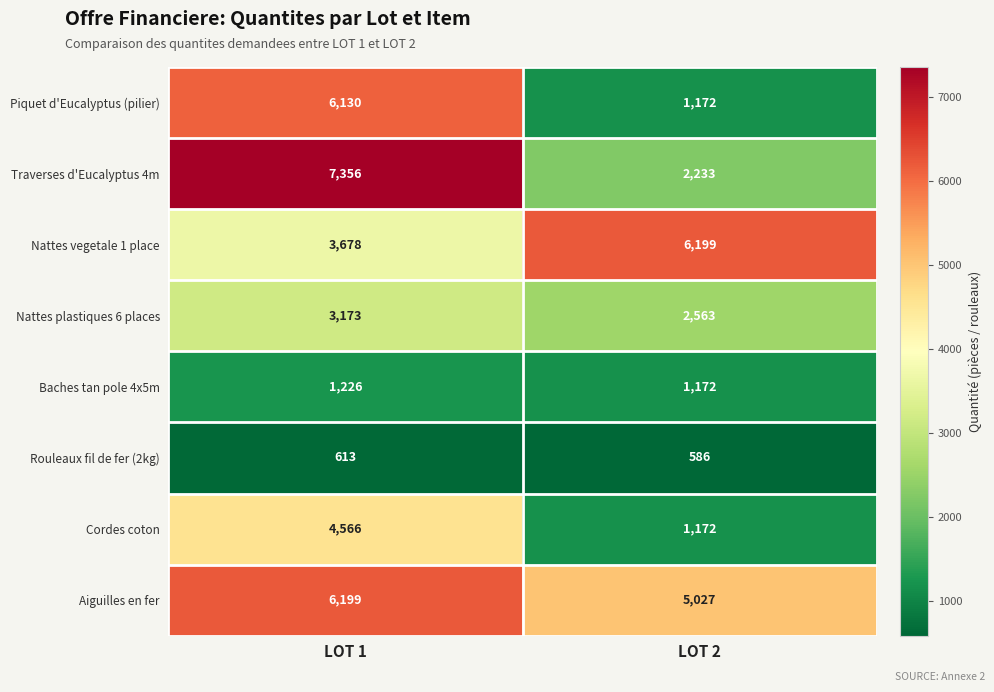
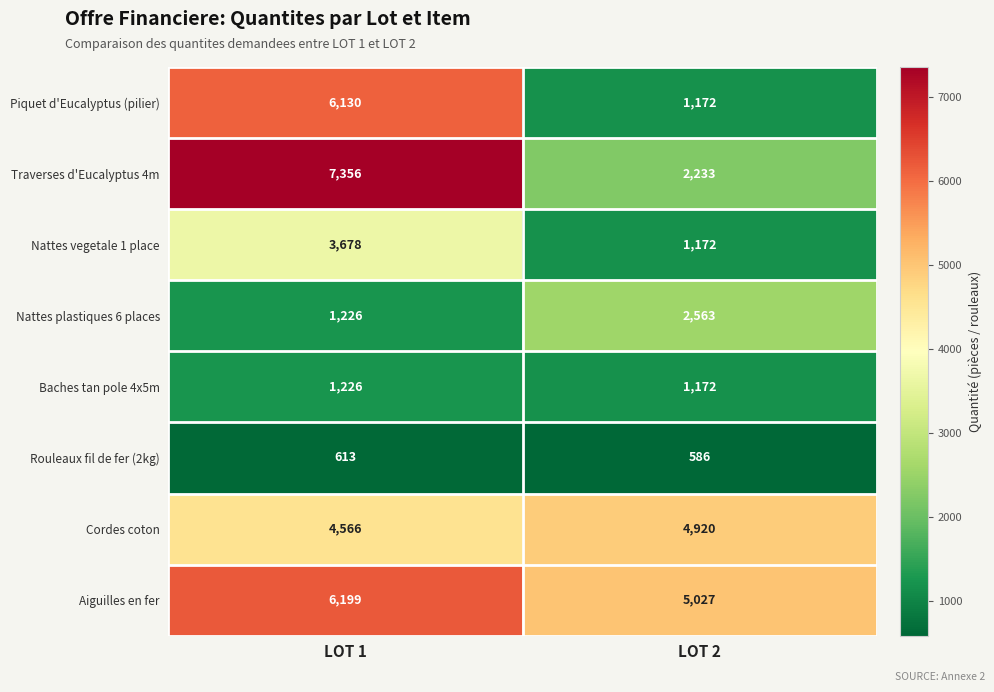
  {
    "Piquet d'Eucalyptus (pilier)": {
      "LOT 1": "6,130",
      "LOT 2": "1,172"
    },
    "Traverses d'Eucalyptus 4m": {
      "LOT 1": "7,356",
      "LOT 2": "2,233"
    },
    "Nattes vegetale 1 place": {
      "LOT 1": "3,678",
-     "LOT 2": "6,199"
+     "LOT 2": "1,172"
    },
    "Nattes plastiques 6 places": {
-     "LOT 1": "3,173",
+     "LOT 1": "1,226",
      "LOT 2": "2,563"
    },
    "Baches tan pole 4x5m": {
      "LOT 1": "1,226",
      "LOT 2": "1,172"
    },
    "Rouleaux fil de fer (2kg)": {
      "LOT 1": "613",
      "LOT 2": "586"
    },
    "Cordes coton": {
      "LOT 1": "4,566",
-     "LOT 2": "1,172"
+     "LOT 2": "4,920"
    },
    "Aiguilles en fer": {
      "LOT 1": "6,199",
      "LOT 2": "5,027"
    }
  }
